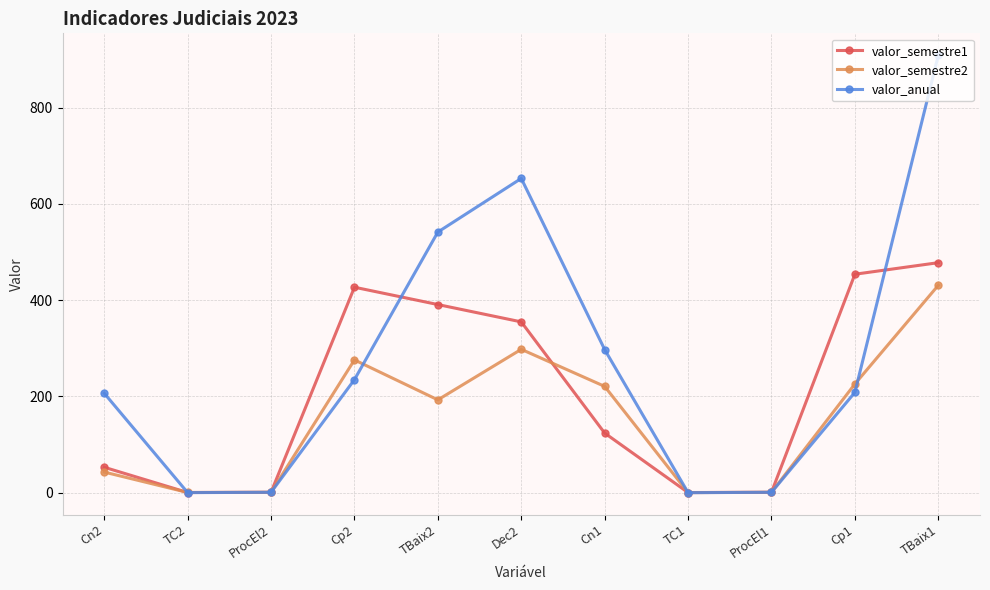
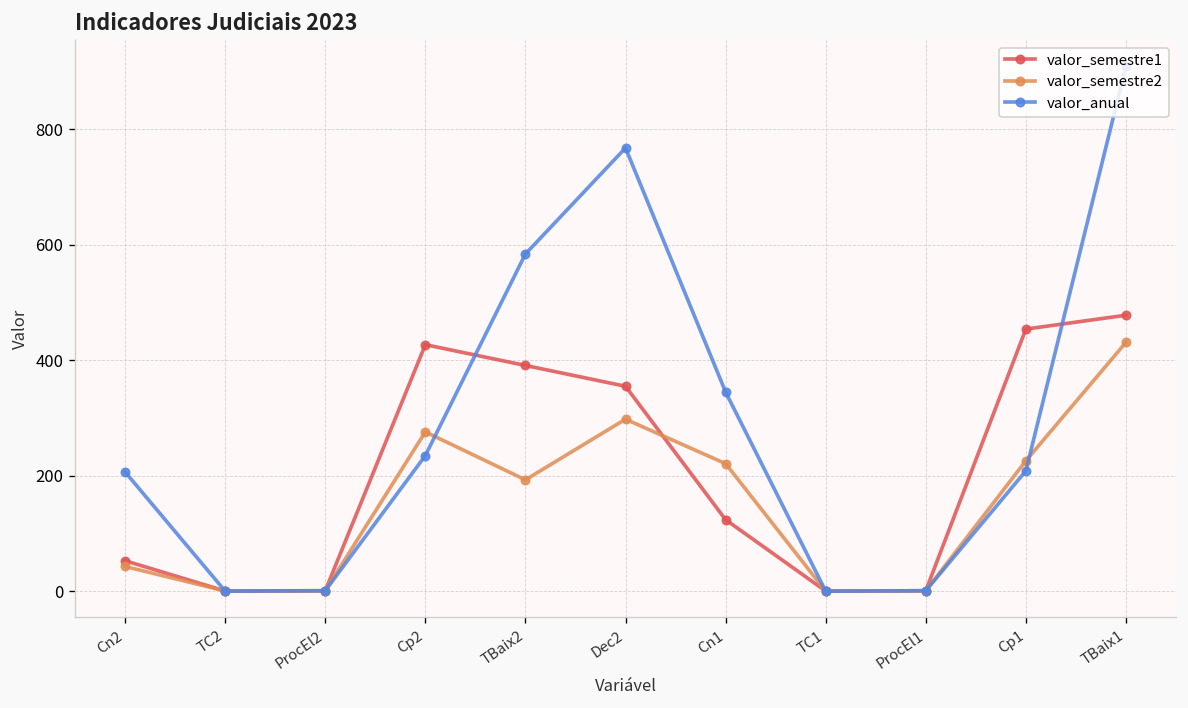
  {
    "valor_anual": {
      "Cn2": 210,
      "Cp2": 240,
-     "TBaix2": 540,
-     "Dec2": 650,
-     "Cn1": 300,
+     "TBaix2": 580,
+     "Dec2": 770,
+     "Cn1": 350,
      "Cp1": 210
    }
  }
